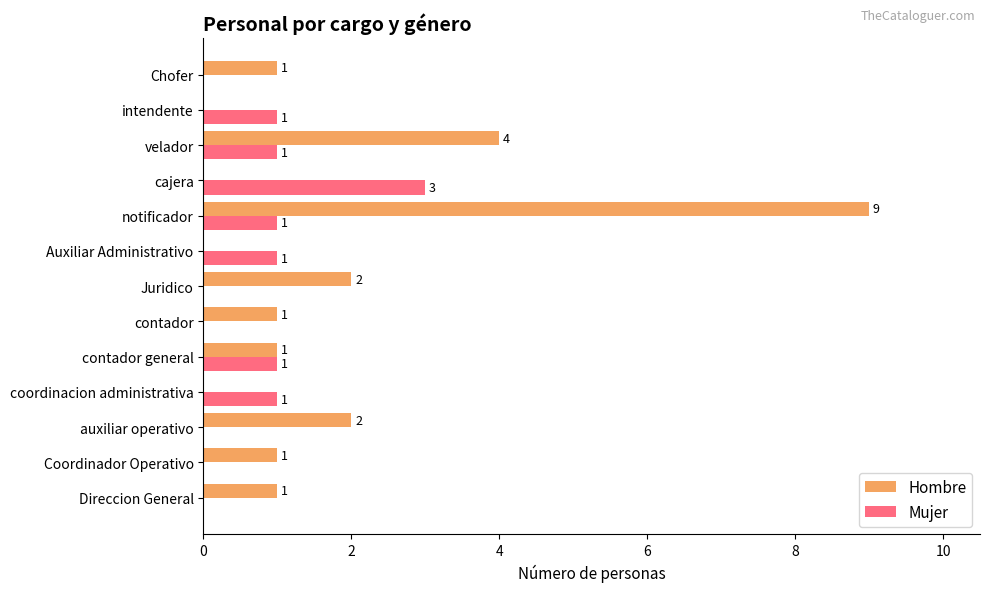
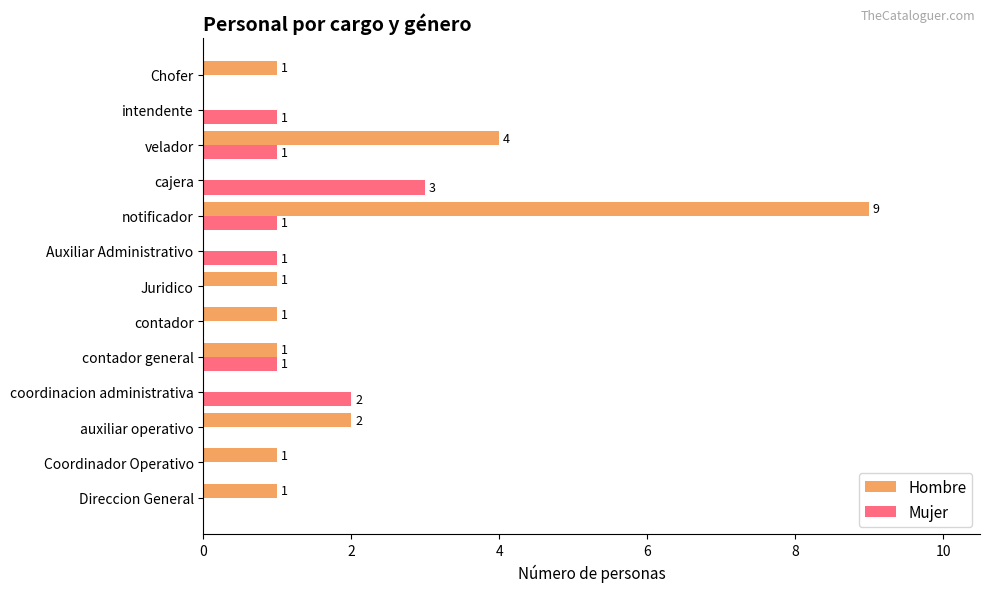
  {
    "Hombre": {
      "Chofer": 1,
      "velador": 4,
      "notificador": 9,
-     "Juridico": 2,
+     "Juridico": 1,
      "contador": 1,
      "contador general": 1,
      "auxiliar operativo": 2,
      "Coordinador Operativo": 1,
      "Direccion General": 1
    },
    "Mujer": {
      "intendente": 1,
      "velador": 1,
      "cajera": 3,
      "notificador": 1,
      "Auxiliar Administrativo": 1,
      "contador general": 1,
-     "coordinacion administrativa": 1
+     "coordinacion administrativa": 2
    }
  }
